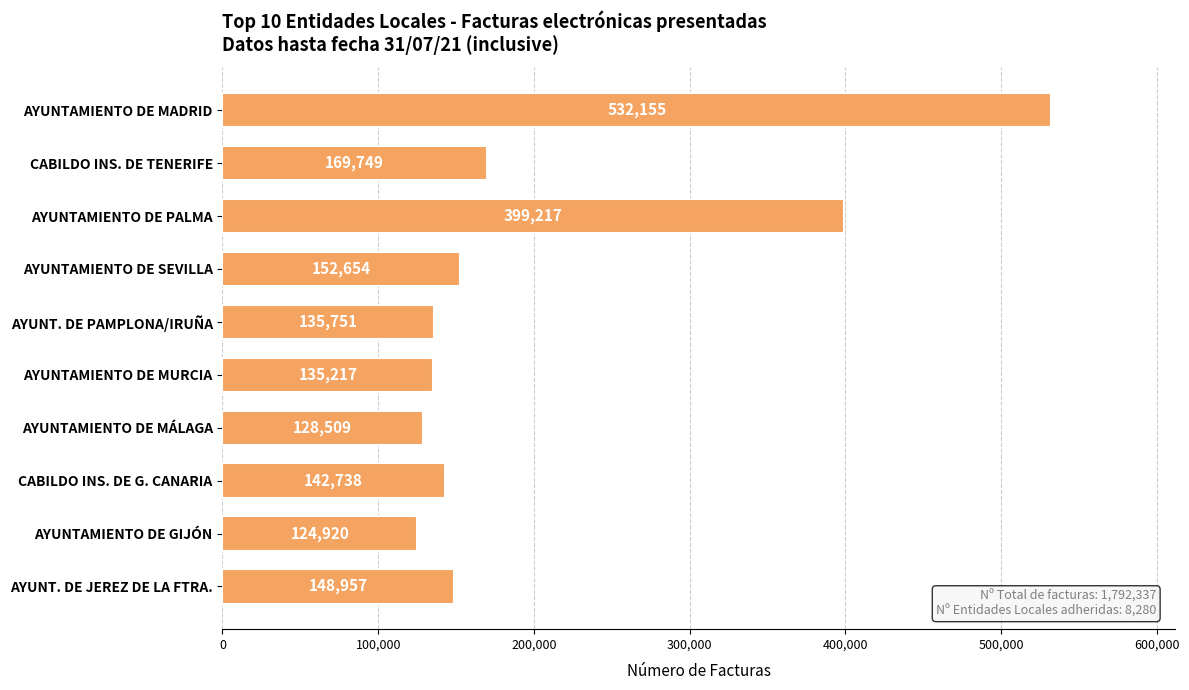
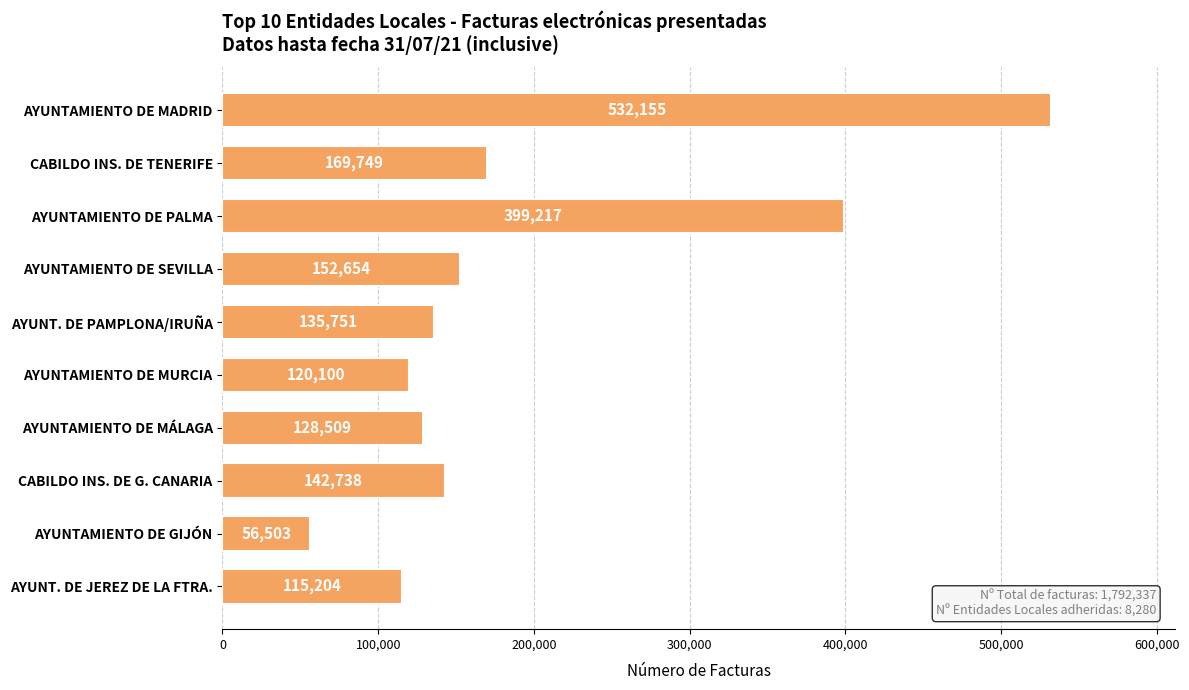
  {
    "AYUNTAMIENTO DE MADRID": "532,155",
    "CABILDO INS. DE TENERIFE": "169,749",
    "AYUNTAMIENTO DE PALMA": "399,217",
    "AYUNTAMIENTO DE SEVILLA": "152,654",
    "AYUNT. DE PAMPLONA/IRUÑA": "135,751",
-   "AYUNTAMIENTO DE MURCIA": "135,217",
+   "AYUNTAMIENTO DE MURCIA": "120,100",
    "AYUNTAMIENTO DE MÁLAGA": "128,509",
    "CABILDO INS. DE G. CANARIA": "142,738",
-   "AYUNTAMIENTO DE GIJÓN": "124,920",
-   "AYUNT. DE JEREZ DE LA FTRA.": "148,957"
+   "AYUNTAMIENTO DE GIJÓN": "56,503",
+   "AYUNT. DE JEREZ DE LA FTRA.": "115,204"
  }
